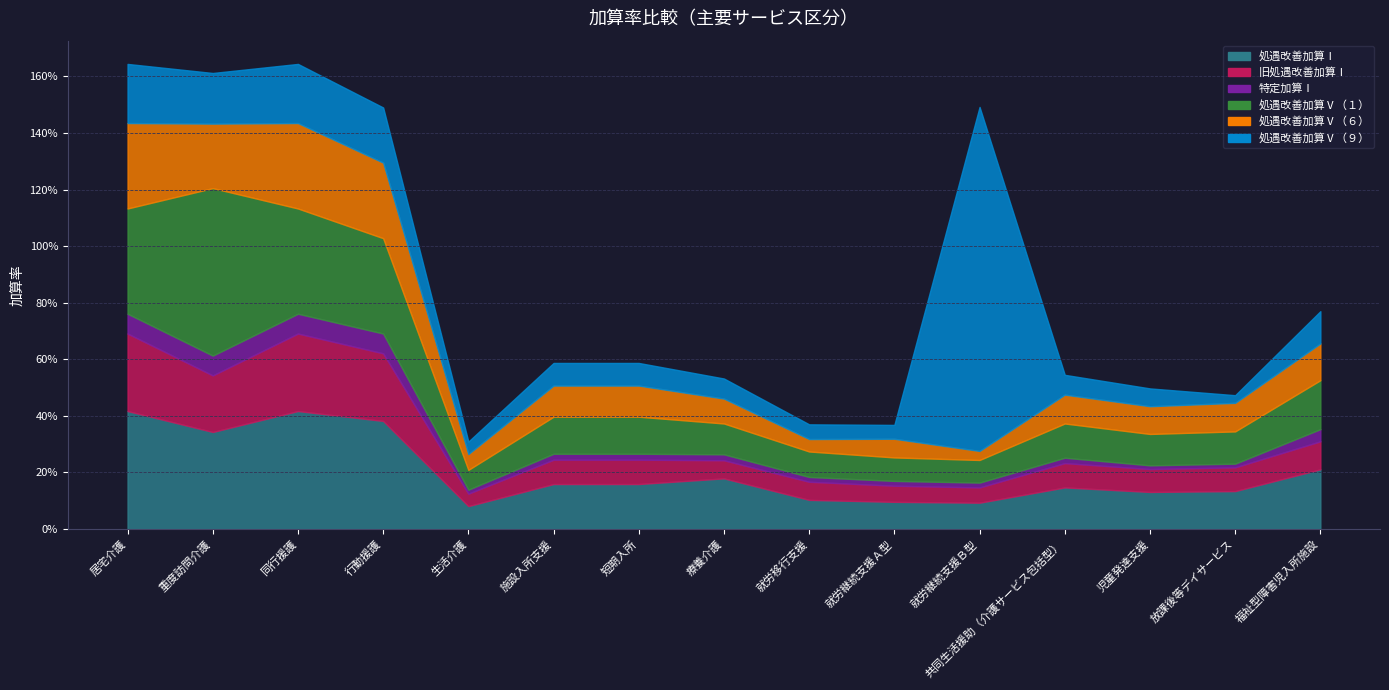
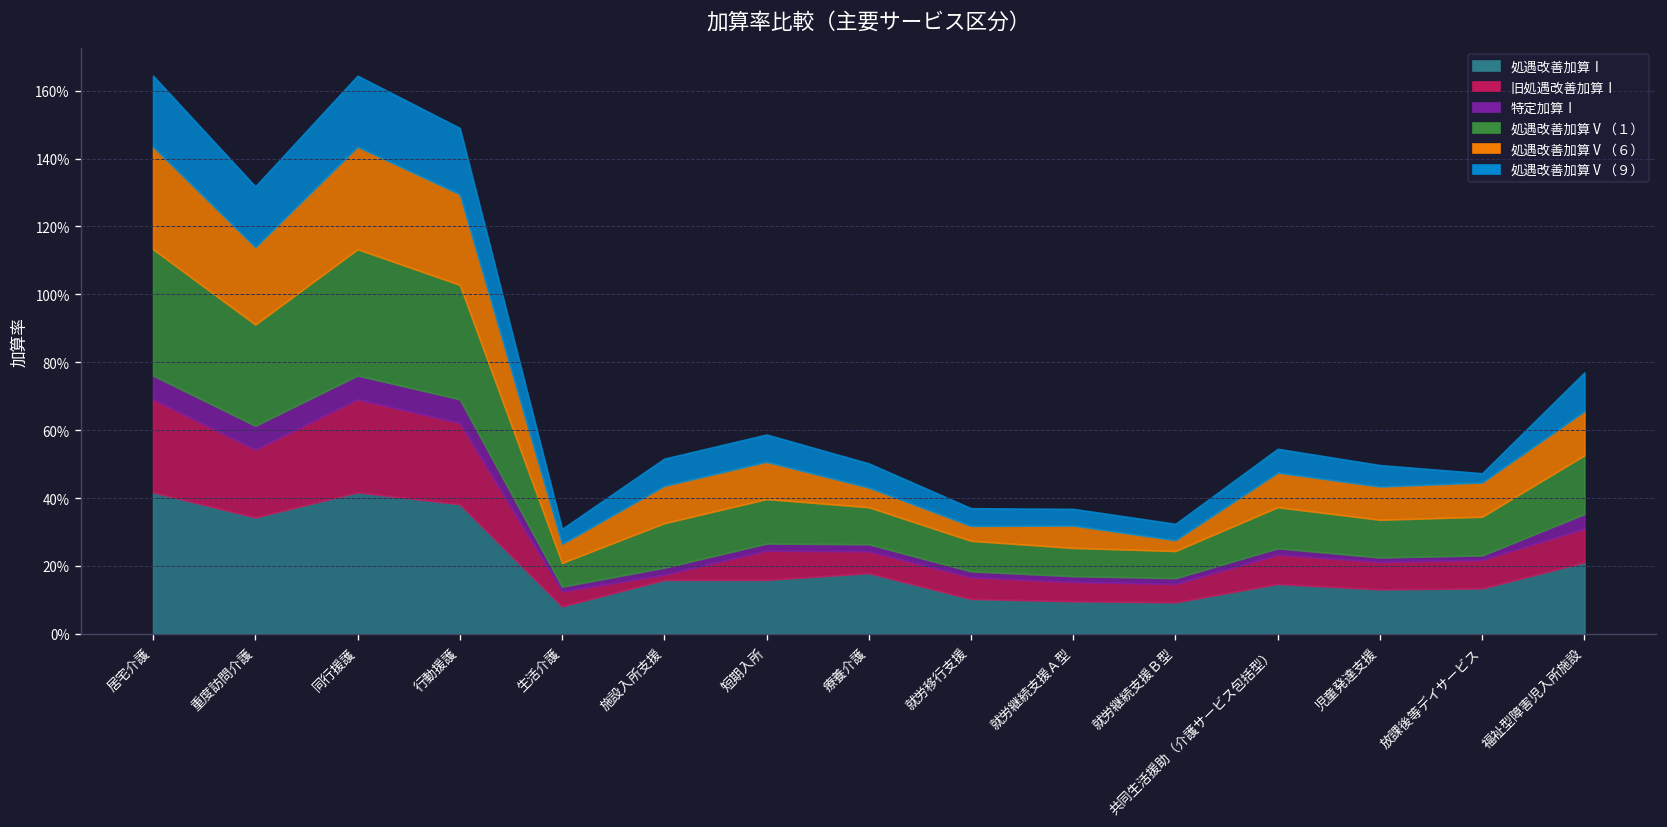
  {
    "処遇改善加算Ⅰ": {
      "居宅介護": "42%",
      "重度訪問介護": "34%",
      "同行援護": "42%",
      "行動援護": "38%",
      "生活介護": "8%",
      "施設入所支援": "16%",
      "短期入所": "16%",
      "療養介護": "18%",
      "就労移行支援": "10%",
      "就労継続支援Ａ型": "10%",
      "就労継続支援Ｂ型": "9%",
      "共同生活援助（介護サービス包括型）": "15%",
      "児童発達支援": "13%",
      "放課後等デイサービス": "13%",
      "福祉型障害児入所施設": "21%"
    },
    "旧処遇改善加算Ⅰ": {
      "居宅介護": "27%",
      "重度訪問介護": "20%",
      "同行援護": "27%",
      "行動援護": "24%",
      "生活介護": "4%",
-     "施設入所支援": "9%",
+     "施設入所支援": "1%",
      "短期入所": "9%",
      "療養介護": "6%",
      "就労移行支援": "6%",
      "就労継続支援Ａ型": "6%",
      "就労継続支援Ｂ型": "5%",
      "共同生活援助（介護サービス包括型）": "9%",
      "児童発達支援": "8%",
      "放課後等デイサービス": "8%",
      "福祉型障害児入所施設": "10%"
    },
    "特定加算Ⅰ": {
      "居宅介護": "7%",
      "重度訪問介護": "7%",
      "同行援護": "7%",
      "行動援護": "7%",
      "生活介護": "1%",
      "施設入所支援": "2%",
      "短期入所": "2%",
      "療養介護": "2%",
      "就労移行支援": "2%",
      "就労継続支援Ａ型": "2%",
      "就労継続支援Ｂ型": "2%",
      "共同生活援助（介護サービス包括型）": "2%",
      "児童発達支援": "1%",
      "放課後等デイサービス": "1%",
      "福祉型障害児入所施設": "4%"
    },
    "処遇改善加算Ⅴ（１）": {
      "居宅介護": "37%",
-     "重度訪問介護": "59%",
+     "重度訪問介護": "30%",
      "同行援護": "37%",
      "行動援護": "34%",
      "生活介護": "7%",
      "施設入所支援": "13%",
      "短期入所": "13%",
      "療養介護": "11%",
      "就労移行支援": "9%",
      "就労継続支援Ａ型": "8%",
      "就労継続支援Ｂ型": "8%",
      "共同生活援助（介護サービス包括型）": "12%",
      "児童発達支援": "11%",
      "放課後等デイサービス": "11%",
      "福祉型障害児入所施設": "17%"
    },
    "処遇改善加算Ⅴ（６）": {
      "居宅介護": "30%",
      "重度訪問介護": "23%",
      "同行援護": "30%",
      "行動援護": "27%",
      "生活介護": "6%",
      "施設入所支援": "11%",
      "短期入所": "11%",
-     "療養介護": "9%",
+     "療養介護": "6%",
      "就労移行支援": "4%",
      "就労継続支援Ａ型": "7%",
      "就労継続支援Ｂ型": "3%",
      "共同生活援助（介護サービス包括型）": "10%",
      "児童発達支援": "10%",
      "放課後等デイサービス": "10%",
      "福祉型障害児入所施設": "13%"
    },
    "処遇改善加算Ⅴ（９）": {
      "居宅介護": "21%",
      "重度訪問介護": "18%",
      "同行援護": "21%",
      "行動援護": "20%",
      "生活介護": "4%",
      "施設入所支援": "8%",
      "短期入所": "8%",
      "療養介護": "7%",
      "就労移行支援": "5%",
      "就労継続支援Ａ型": "5%",
-     "就労継続支援Ｂ型": "122%",
+     "就労継続支援Ｂ型": "5%",
      "共同生活援助（介護サービス包括型）": "7%",
      "児童発達支援": "6%",
      "放課後等デイサービス": "3%",
      "福祉型障害児入所施設": "11%"
    }
  }
